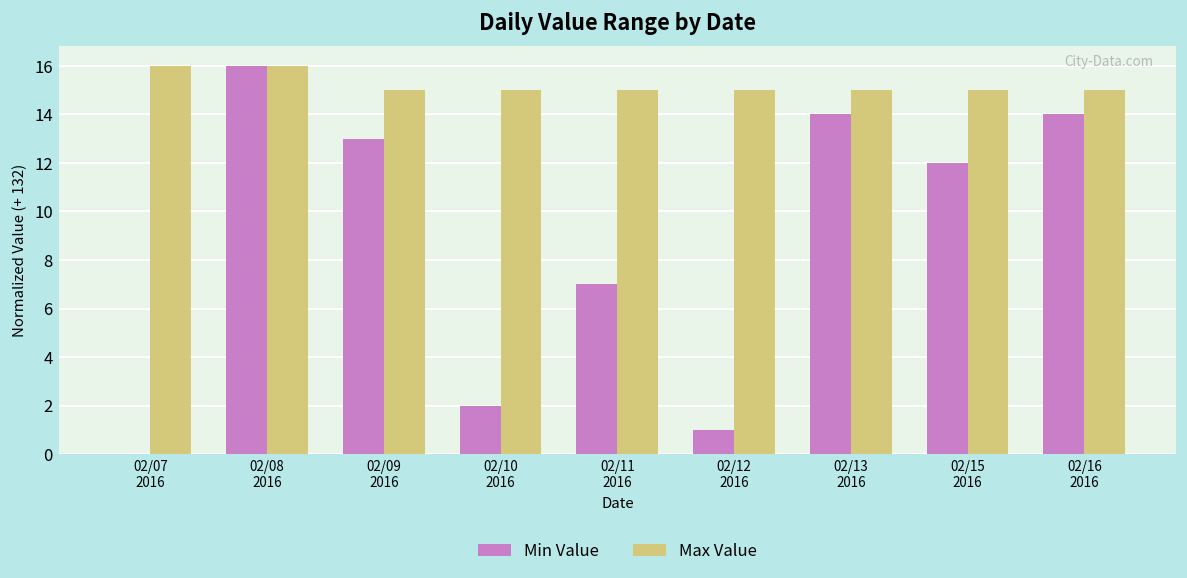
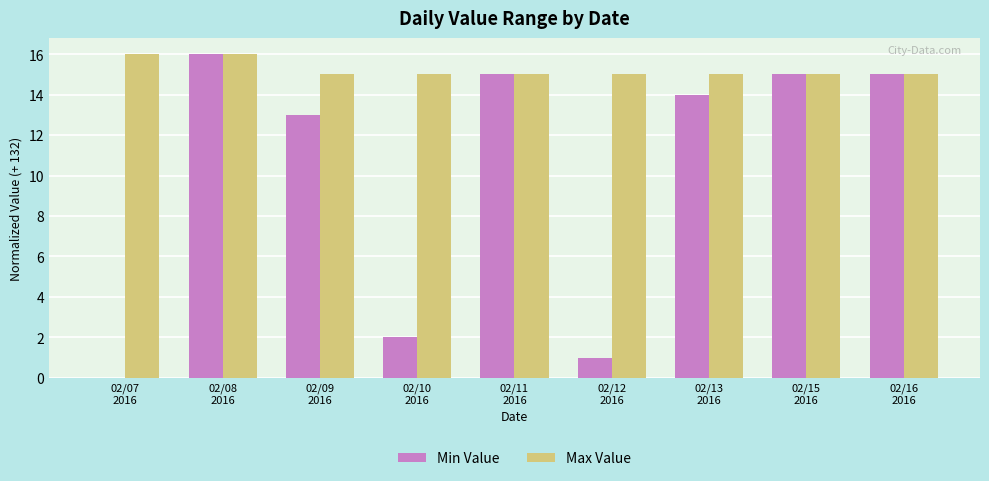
  {
    "Min Value": {
      "02/07 2016": 0.0,
      "02/08 2016": 16.0,
      "02/09 2016": 13.0,
      "02/10 2016": 2.0,
-     "02/11 2016": 7.0,
+     "02/11 2016": 15.0,
      "02/12 2016": 1.0,
      "02/13 2016": 14.0,
-     "02/15 2016": 12.0,
-     "02/16 2016": 14.0
+     "02/15 2016": 15.0,
+     "02/16 2016": 15.0
    },
    "Max Value": {
      "02/07 2016": 16.0,
      "02/08 2016": 16.0,
      "02/09 2016": 15.0,
      "02/10 2016": 15.0,
      "02/11 2016": 15.0,
      "02/12 2016": 15.0,
      "02/13 2016": 15.0,
      "02/15 2016": 15.0,
      "02/16 2016": 15.0
    }
  }
